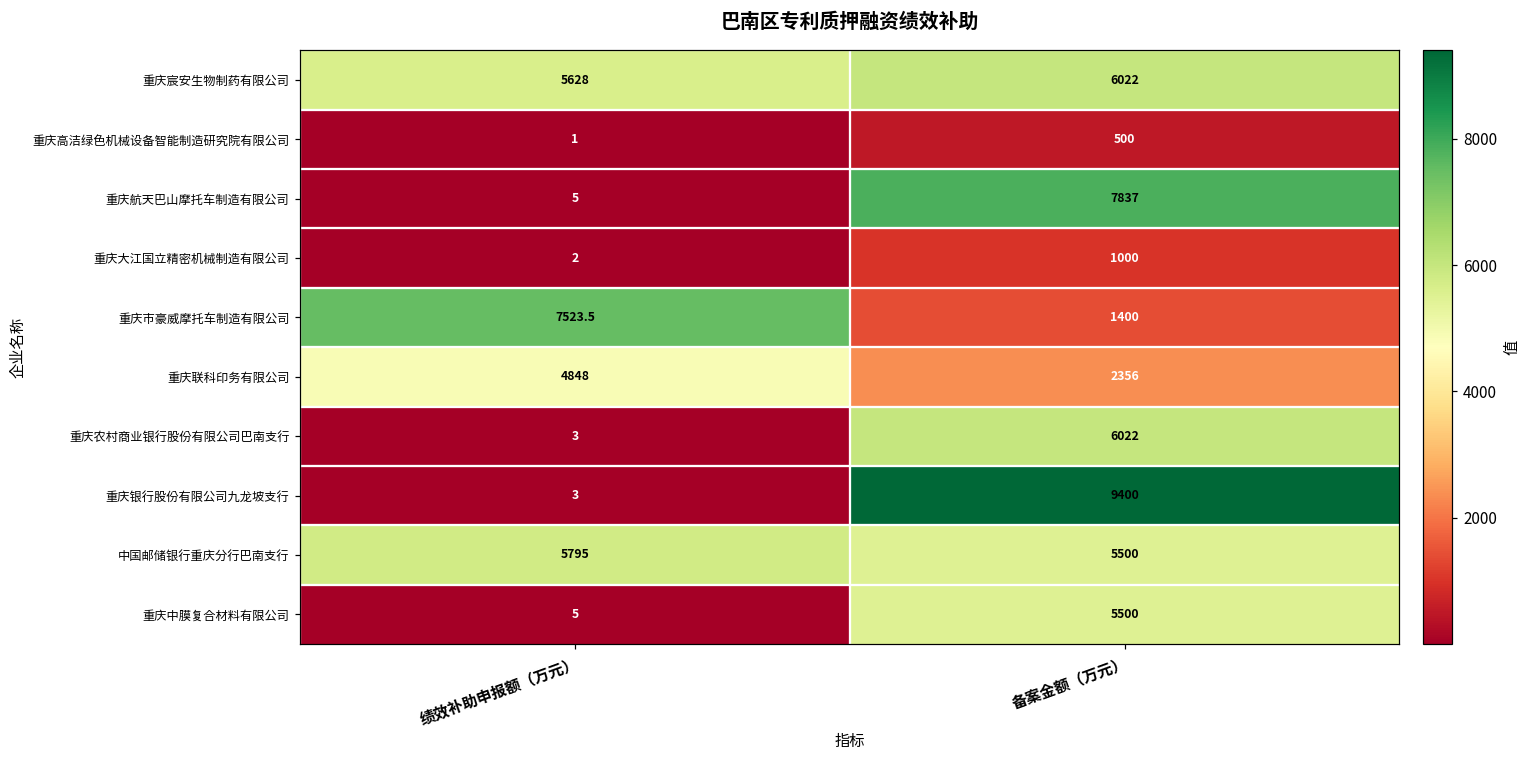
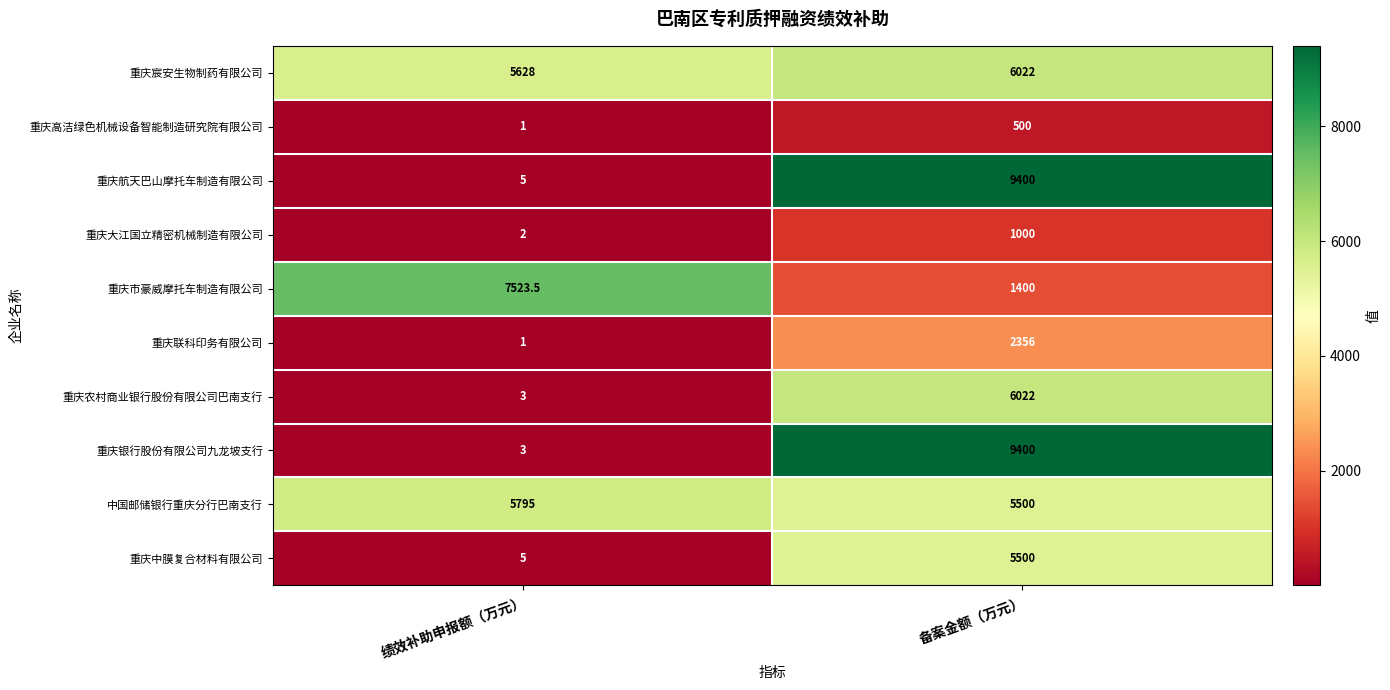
  {
    "重庆宸安生物制药有限公司": {
      "绩效补助申报额（万元）": 5628,
      "备案金额（万元）": 6022
    },
    "重庆高洁绿色机械设备智能制造研究院有限公司": {
      "绩效补助申报额（万元）": 1,
      "备案金额（万元）": 500
    },
    "重庆航天巴山摩托车制造有限公司": {
      "绩效补助申报额（万元）": 5,
-     "备案金额（万元）": 7837
+     "备案金额（万元）": 9400
    },
    "重庆大江国立精密机械制造有限公司": {
      "绩效补助申报额（万元）": 2,
      "备案金额（万元）": 1000
    },
    "重庆市豪威摩托车制造有限公司": {
      "绩效补助申报额（万元）": 7523.5,
      "备案金额（万元）": 1400
    },
    "重庆联科印务有限公司": {
-     "绩效补助申报额（万元）": 4848,
+     "绩效补助申报额（万元）": 1,
      "备案金额（万元）": 2356
    },
    "重庆农村商业银行股份有限公司巴南支行": {
      "绩效补助申报额（万元）": 3,
      "备案金额（万元）": 6022
    },
    "重庆银行股份有限公司九龙坡支行": {
      "绩效补助申报额（万元）": 3,
      "备案金额（万元）": 9400
    },
    "中国邮储银行重庆分行巴南支行": {
      "绩效补助申报额（万元）": 5795,
      "备案金额（万元）": 5500
    },
    "重庆中膜复合材料有限公司": {
      "绩效补助申报额（万元）": 5,
      "备案金额（万元）": 5500
    }
  }
